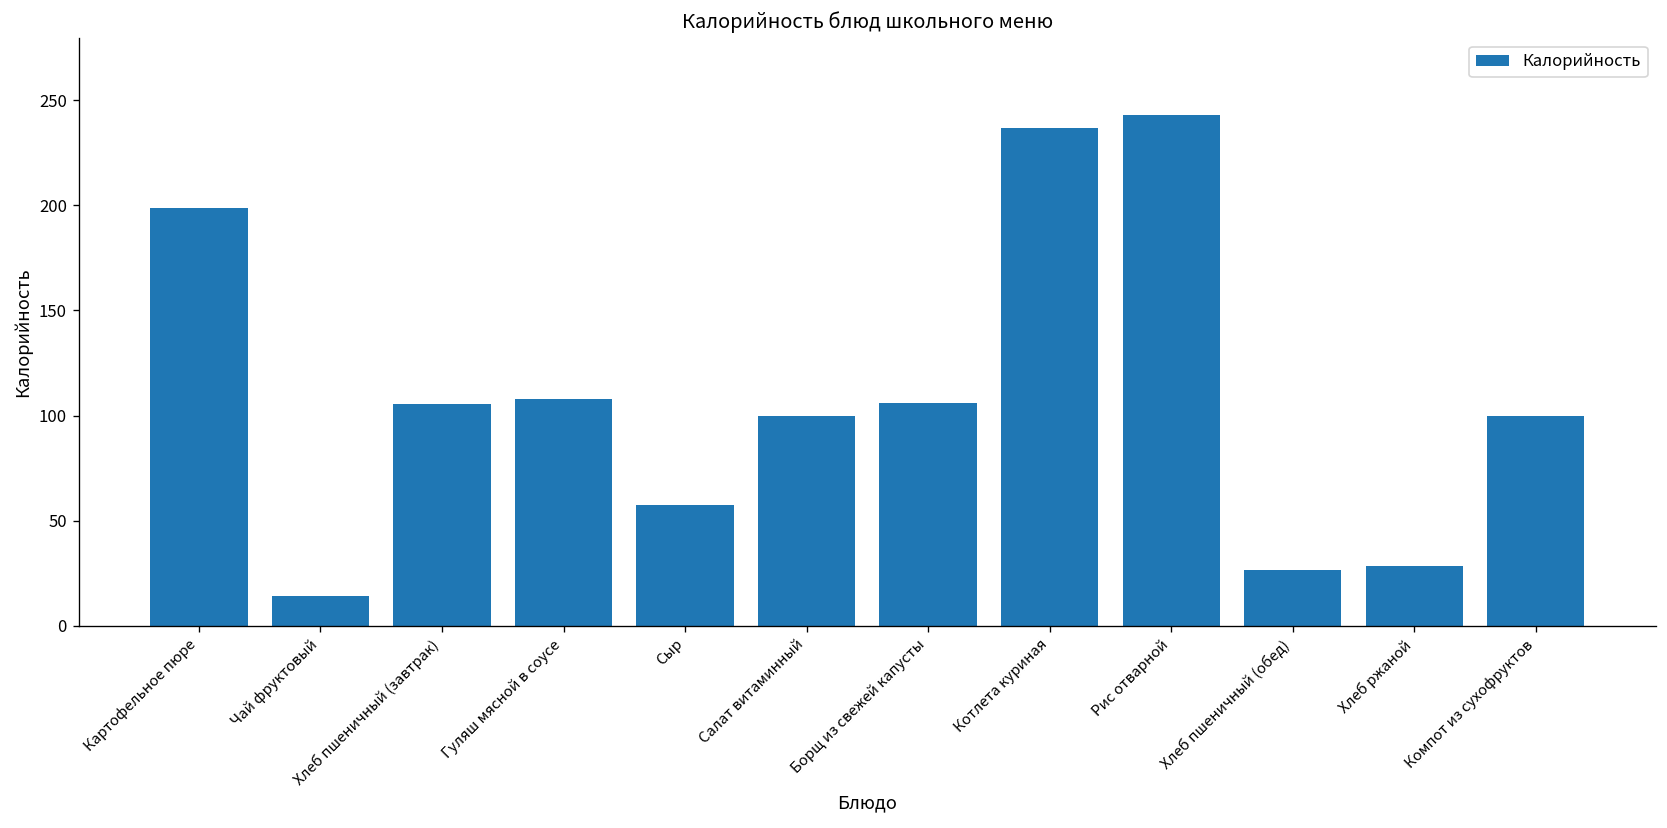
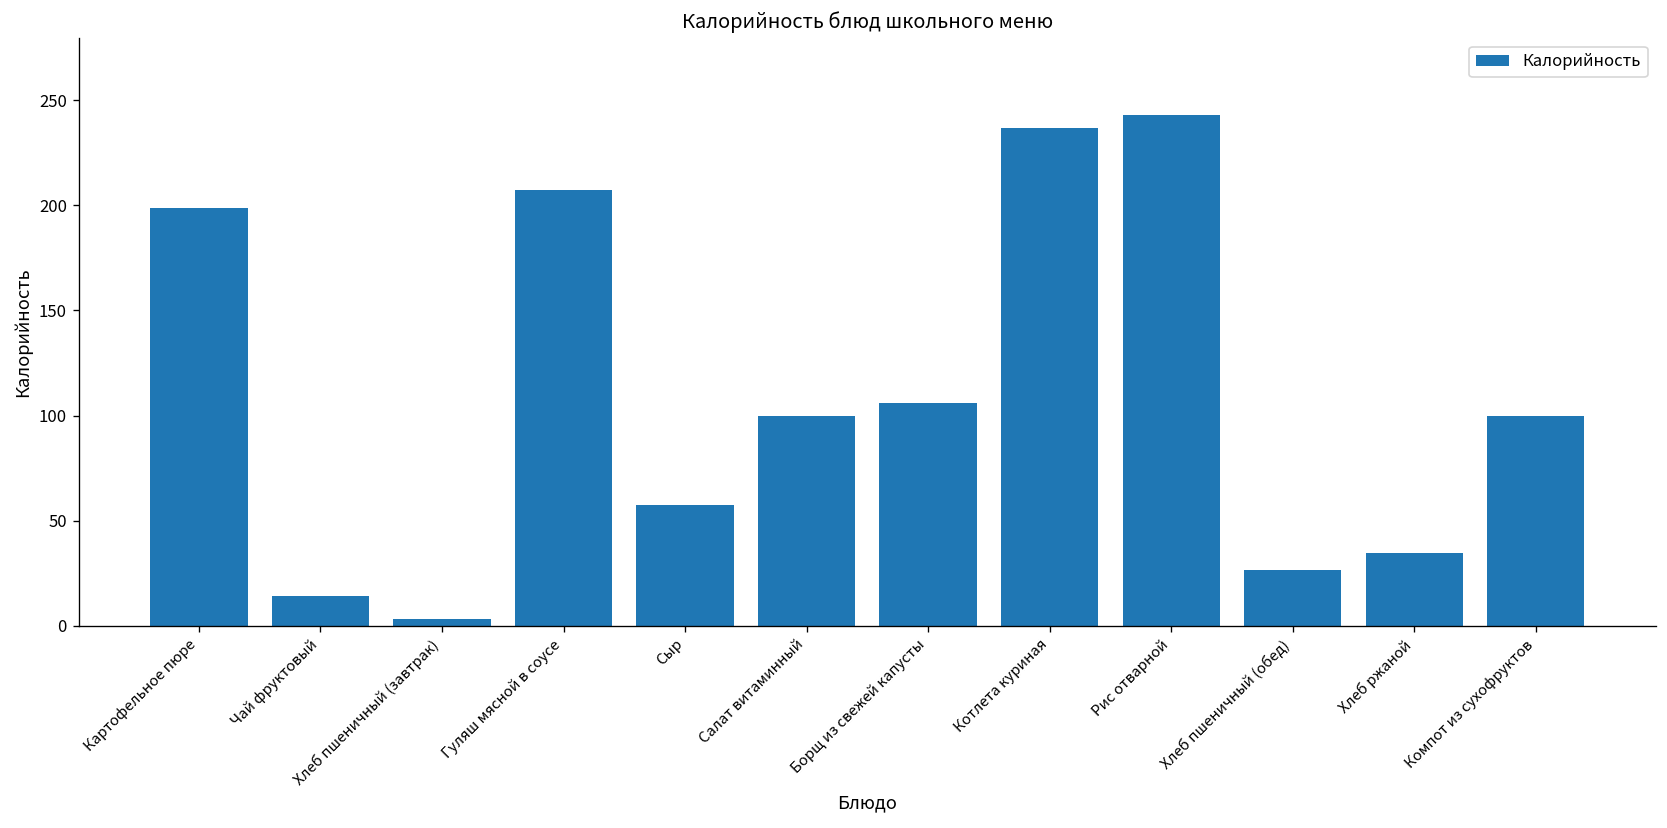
  {
    "Картофельное пюре": 199,
    "Чай фруктовый": 14,
-   "Хлеб пшеничный (завтрак)": 106,
-   "Гуляш мясной в соусе": 108,
+   "Хлеб пшеничный (завтрак)": 3,
+   "Гуляш мясной в соусе": 207,
    "Сыр": 58,
    "Салат витаминный": 100,
    "Борщ из свежей капусты": 106,
    "Котлета куриная": 237,
    "Рис отварной": 243,
    "Хлеб пшеничный (обед)": 26,
-   "Хлеб ржаной": 29,
+   "Хлеб ржаной": 35,
    "Компот из сухофруктов": 100
  }
